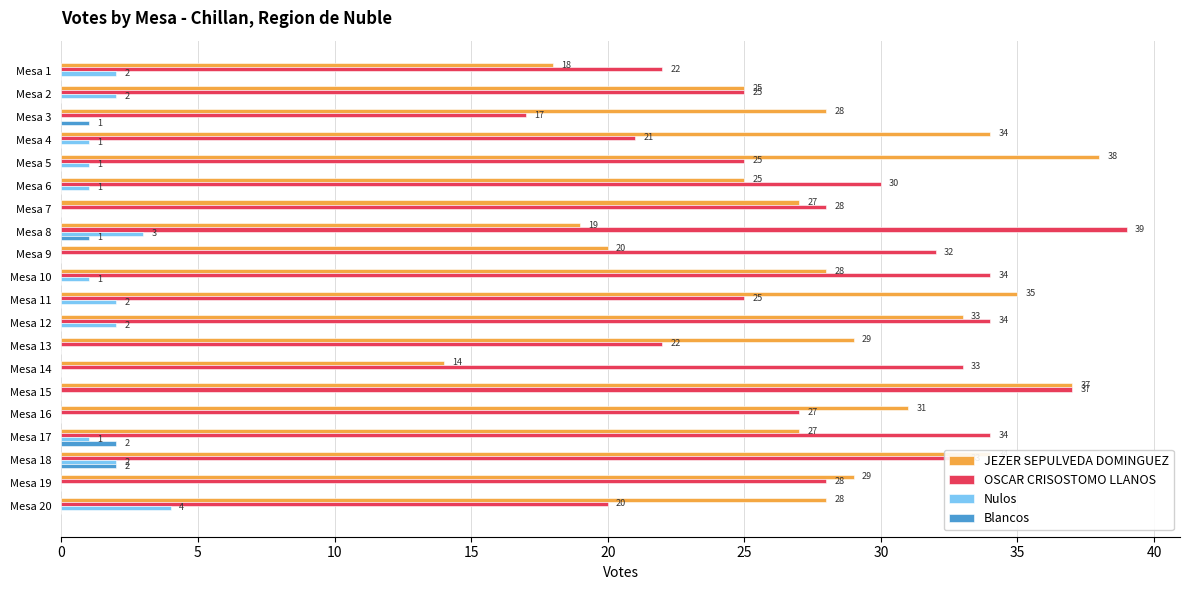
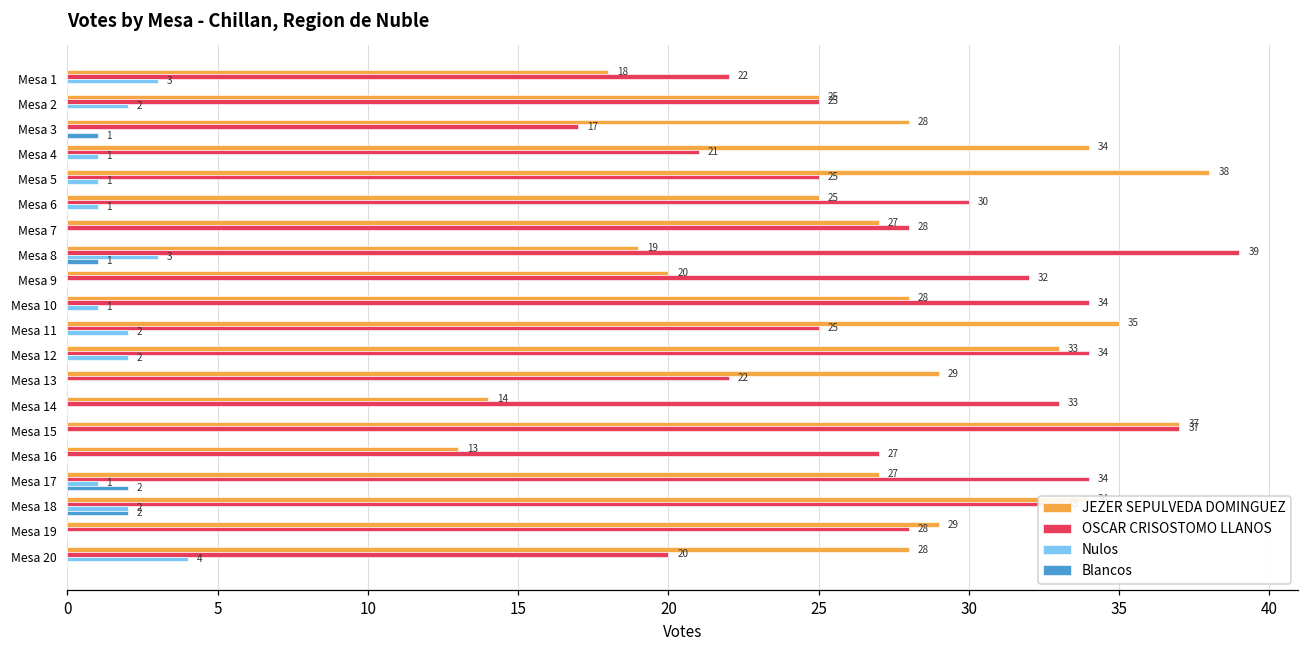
  {
    "JEZER SEPULVEDA DOMINGUEZ": {
      "Mesa 1": 18,
      "Mesa 3": 28,
      "Mesa 4": 34,
      "Mesa 5": 38,
      "Mesa 6": 25,
      "Mesa 7": 27,
      "Mesa 8": 19,
      "Mesa 9": 20,
      "Mesa 10": 28,
      "Mesa 11": 35,
      "Mesa 12": 33,
      "Mesa 13": 29,
      "Mesa 14": 14,
-     "Mesa 16": 31,
+     "Mesa 16": 13,
      "Mesa 17": 27,
      "Mesa 19": 29,
      "Mesa 20": 28
    },
    "OSCAR CRISOSTOMO LLANOS": {
      "Mesa 1": 22,
      "Mesa 3": 17,
      "Mesa 4": 21,
      "Mesa 5": 25,
      "Mesa 6": 30,
      "Mesa 7": 28,
      "Mesa 8": 39,
      "Mesa 9": 32,
      "Mesa 10": 34,
      "Mesa 11": 25,
      "Mesa 12": 34,
      "Mesa 13": 22,
      "Mesa 14": 33,
      "Mesa 16": 27,
      "Mesa 17": 34,
      "Mesa 19": 28,
      "Mesa 20": 20
    },
    "Nulos": {
-     "Mesa 1": 2,
+     "Mesa 1": 3,
      "Mesa 2": 2,
      "Mesa 4": 1,
      "Mesa 5": 1,
      "Mesa 6": 1,
      "Mesa 8": 3,
      "Mesa 10": 1,
      "Mesa 11": 2,
      "Mesa 12": 2,
      "Mesa 17": 1,
      "Mesa 20": 4
    },
    "Blancos": {
      "Mesa 3": 1,
      "Mesa 8": 1,
      "Mesa 17": 2
    }
  }
